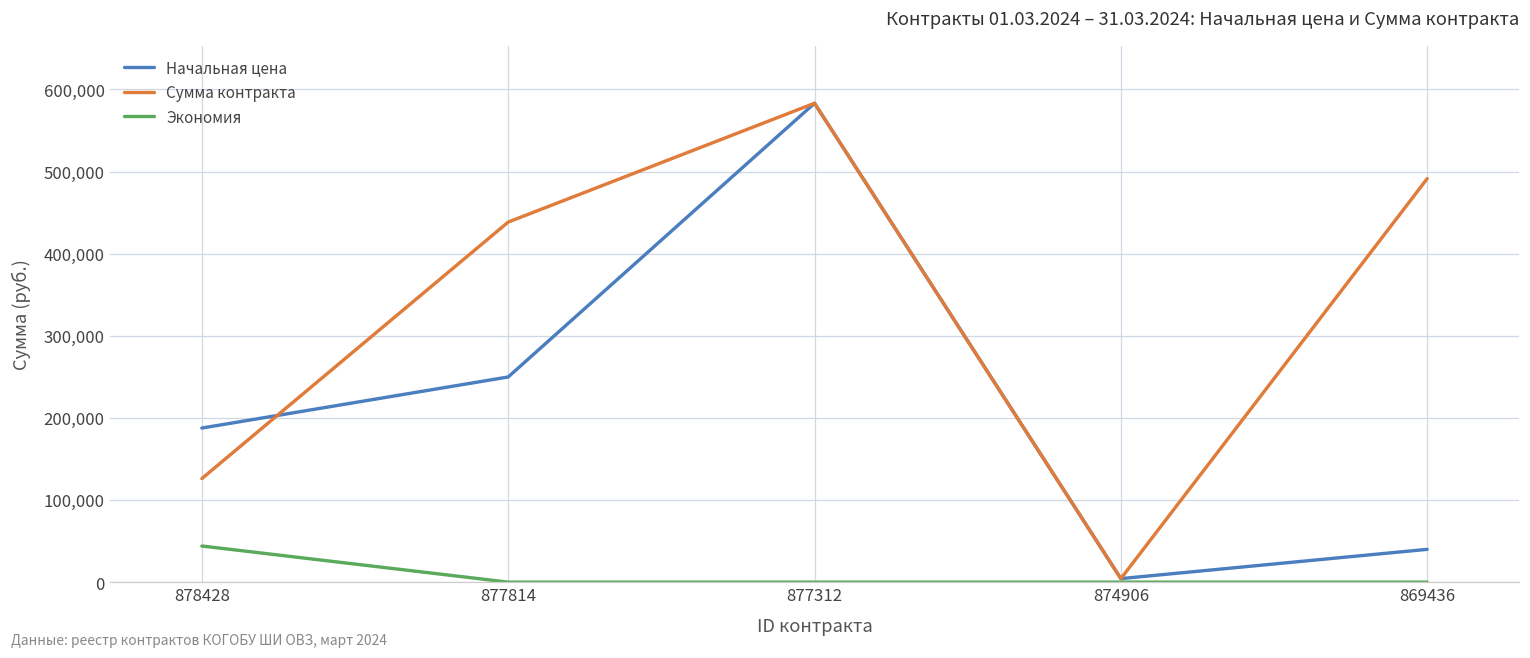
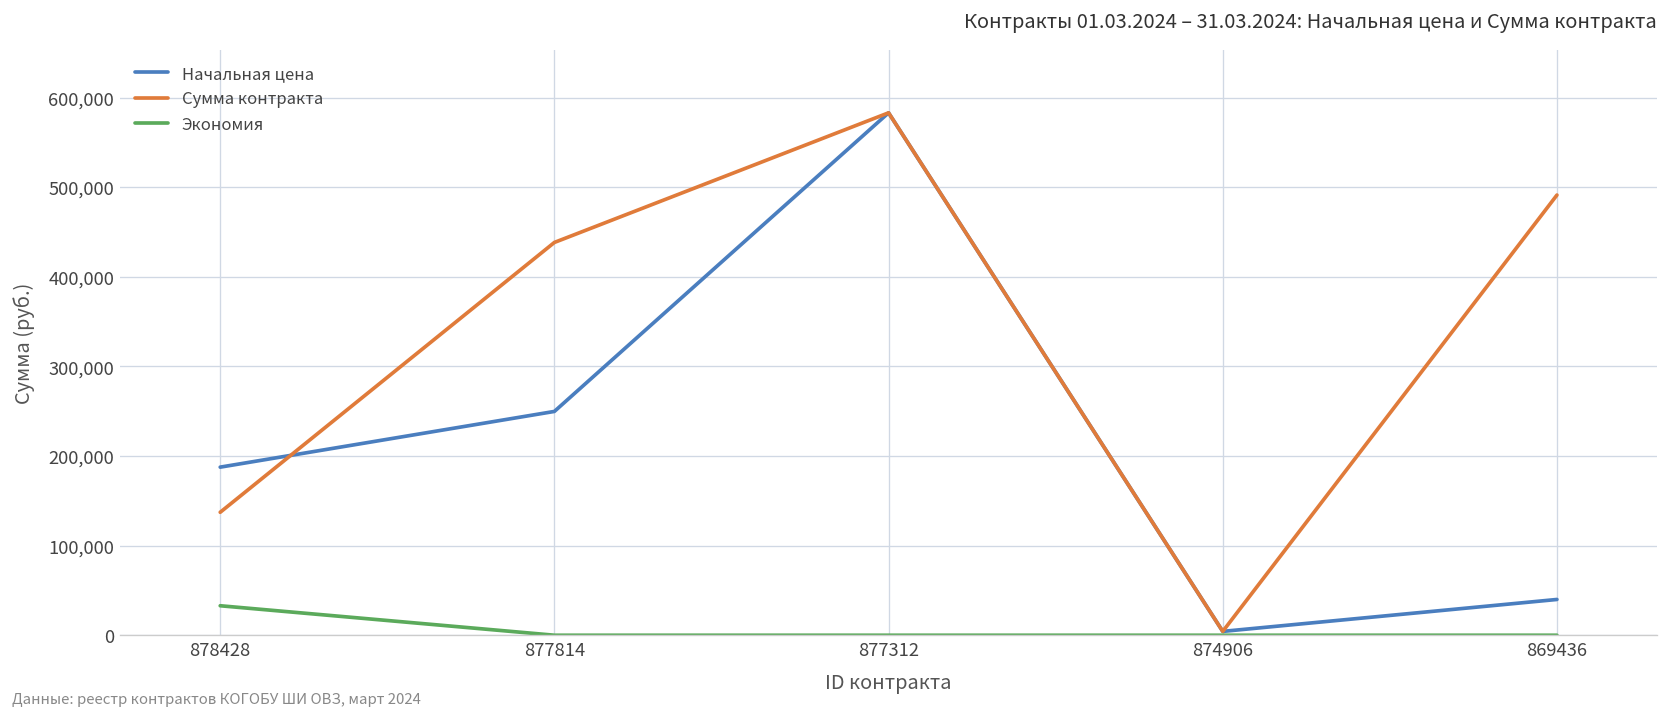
  {
    "Начальная цена": {
      "878428": "190,000",
      "877814": "250,000",
      "869436": "40,000"
    },
    "Сумма контракта": {
-     "878428": "130,000",
+     "878428": "140,000",
      "877814": "440,000",
      "869436": "490,000"
    },
    "Экономия": {
-     "878428": "40,000",
+     "878428": "30,000",
      "877814": "0",
      "877312": "0",
      "874906": "0",
      "869436": "0"
    }
  }
